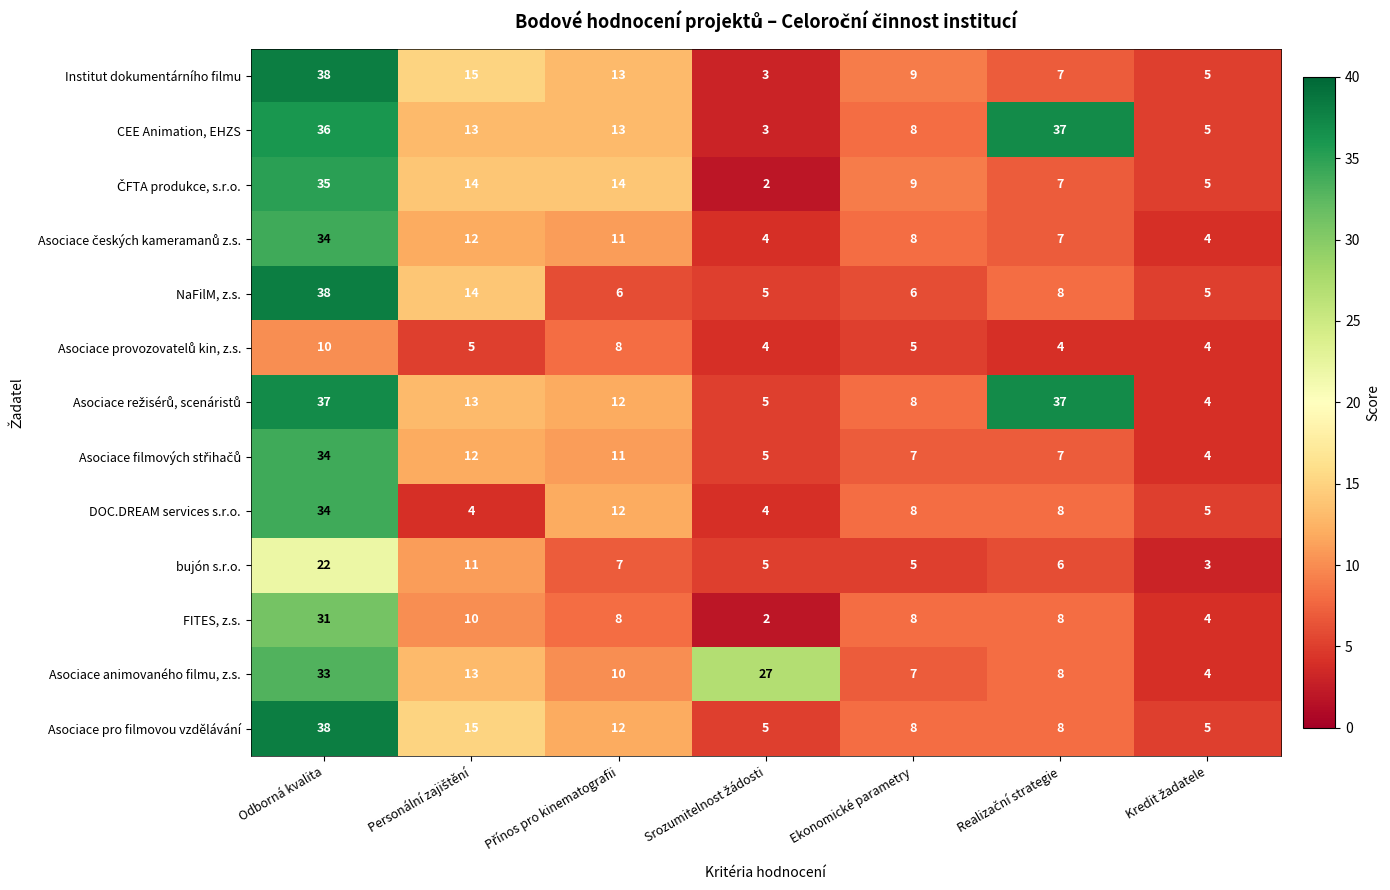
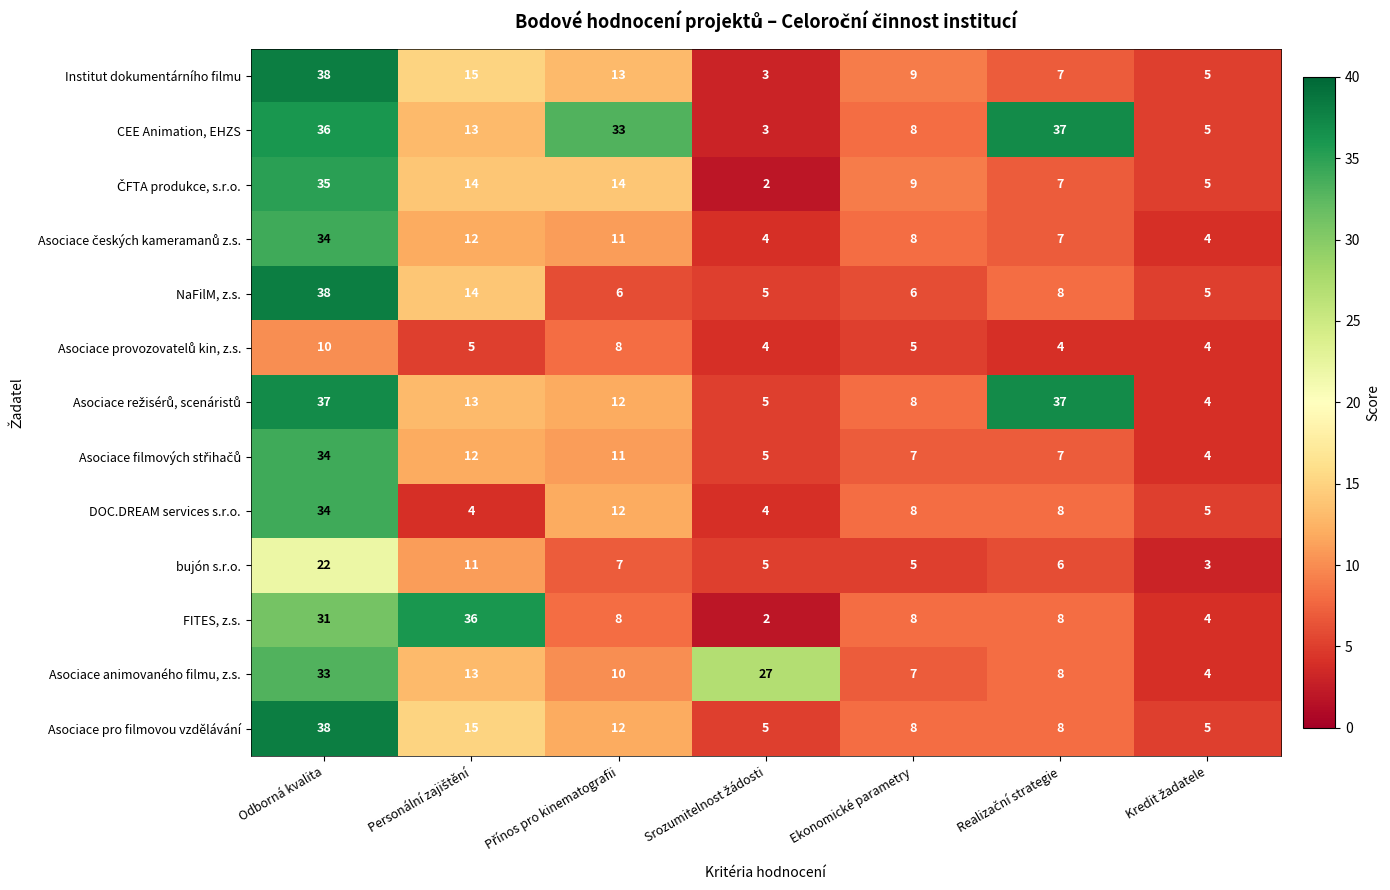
  {
    "Institut dokumentárního filmu": {
      "Odborná kvalita": 38,
      "Personální zajištění": 15,
      "Přínos pro kinematografii": 13,
      "Srozumitelnost žádosti": 3,
      "Ekonomické parametry": 9,
      "Realizační strategie": 7,
      "Kredit žadatele": 5
    },
    "CEE Animation, EHZS": {
      "Odborná kvalita": 36,
      "Personální zajištění": 13,
-     "Přínos pro kinematografii": 13,
+     "Přínos pro kinematografii": 33,
      "Srozumitelnost žádosti": 3,
      "Ekonomické parametry": 8,
      "Realizační strategie": 37,
      "Kredit žadatele": 5
    },
    "ČFTA produkce, s.r.o.": {
      "Odborná kvalita": 35,
      "Personální zajištění": 14,
      "Přínos pro kinematografii": 14,
      "Srozumitelnost žádosti": 2,
      "Ekonomické parametry": 9,
      "Realizační strategie": 7,
      "Kredit žadatele": 5
    },
    "Asociace českých kameramanů z.s.": {
      "Odborná kvalita": 34,
      "Personální zajištění": 12,
      "Přínos pro kinematografii": 11,
      "Srozumitelnost žádosti": 4,
      "Ekonomické parametry": 8,
      "Realizační strategie": 7,
      "Kredit žadatele": 4
    },
    "NaFilM, z.s.": {
      "Odborná kvalita": 38,
      "Personální zajištění": 14,
      "Přínos pro kinematografii": 6,
      "Srozumitelnost žádosti": 5,
      "Ekonomické parametry": 6,
      "Realizační strategie": 8,
      "Kredit žadatele": 5
    },
    "Asociace provozovatelů kin, z.s.": {
      "Odborná kvalita": 10,
      "Personální zajištění": 5,
      "Přínos pro kinematografii": 8,
      "Srozumitelnost žádosti": 4,
      "Ekonomické parametry": 5,
      "Realizační strategie": 4,
      "Kredit žadatele": 4
    },
    "Asociace režisérů, scenáristů": {
      "Odborná kvalita": 37,
      "Personální zajištění": 13,
      "Přínos pro kinematografii": 12,
      "Srozumitelnost žádosti": 5,
      "Ekonomické parametry": 8,
      "Realizační strategie": 37,
      "Kredit žadatele": 4
    },
    "Asociace filmových střihačů": {
      "Odborná kvalita": 34,
      "Personální zajištění": 12,
      "Přínos pro kinematografii": 11,
      "Srozumitelnost žádosti": 5,
      "Ekonomické parametry": 7,
      "Realizační strategie": 7,
      "Kredit žadatele": 4
    },
    "DOC.DREAM services s.r.o.": {
      "Odborná kvalita": 34,
      "Personální zajištění": 4,
      "Přínos pro kinematografii": 12,
      "Srozumitelnost žádosti": 4,
      "Ekonomické parametry": 8,
      "Realizační strategie": 8,
      "Kredit žadatele": 5
    },
    "bujón s.r.o.": {
      "Odborná kvalita": 22,
      "Personální zajištění": 11,
      "Přínos pro kinematografii": 7,
      "Srozumitelnost žádosti": 5,
      "Ekonomické parametry": 5,
      "Realizační strategie": 6,
      "Kredit žadatele": 3
    },
    "FITES, z.s.": {
      "Odborná kvalita": 31,
-     "Personální zajištění": 10,
+     "Personální zajištění": 36,
      "Přínos pro kinematografii": 8,
      "Srozumitelnost žádosti": 2,
      "Ekonomické parametry": 8,
      "Realizační strategie": 8,
      "Kredit žadatele": 4
    },
    "Asociace animovaného filmu, z.s.": {
      "Odborná kvalita": 33,
      "Personální zajištění": 13,
      "Přínos pro kinematografii": 10,
      "Srozumitelnost žádosti": 27,
      "Ekonomické parametry": 7,
      "Realizační strategie": 8,
      "Kredit žadatele": 4
    },
    "Asociace pro filmovou vzdělávání": {
      "Odborná kvalita": 38,
      "Personální zajištění": 15,
      "Přínos pro kinematografii": 12,
      "Srozumitelnost žádosti": 5,
      "Ekonomické parametry": 8,
      "Realizační strategie": 8,
      "Kredit žadatele": 5
    }
  }
